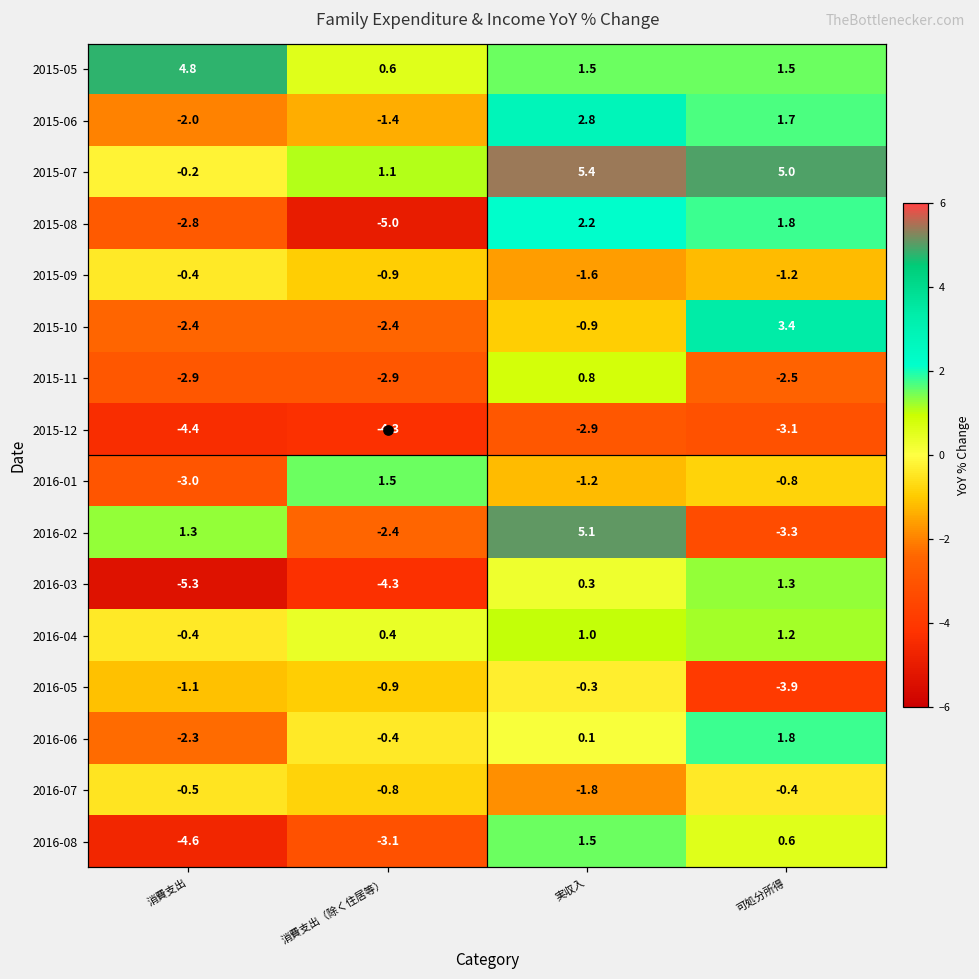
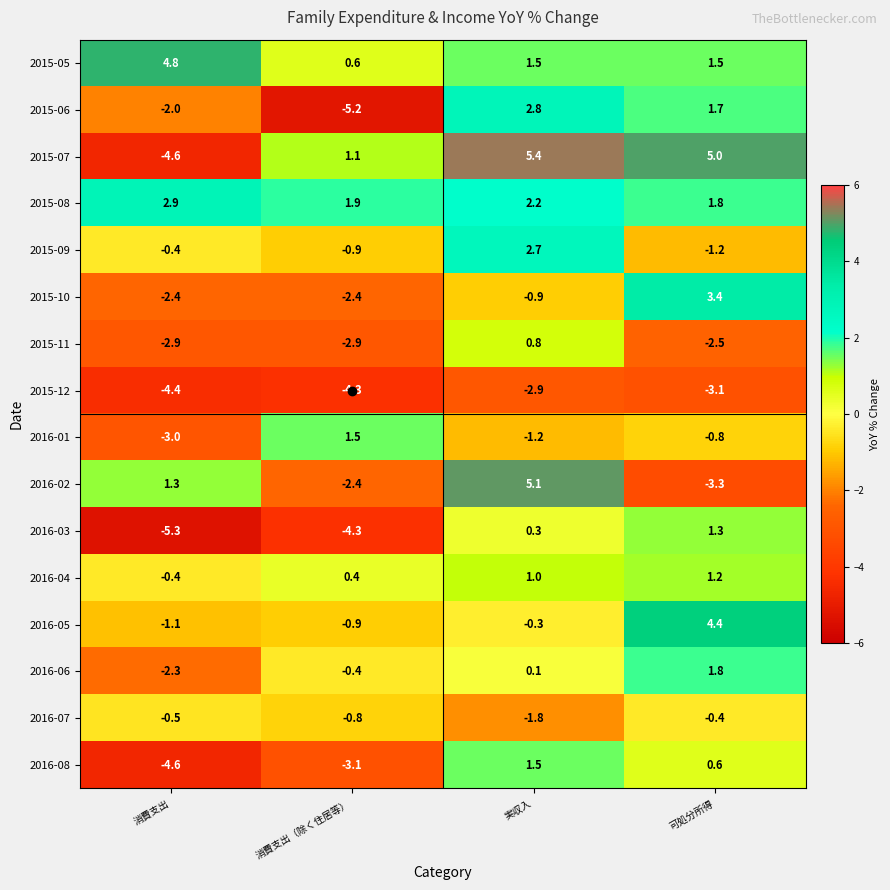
  {
    "2015-05": {
      "消費支出": 4.8,
      "消費支出（除く住居等）": 0.6,
      "実収入": 1.5,
      "可処分所得": 1.5
    },
    "2015-06": {
      "消費支出": -2.0,
-     "消費支出（除く住居等）": -1.4,
+     "消費支出（除く住居等）": -5.2,
      "実収入": 2.8,
      "可処分所得": 1.7
    },
    "2015-07": {
-     "消費支出": -0.2,
+     "消費支出": -4.6,
      "消費支出（除く住居等）": 1.1,
      "実収入": 5.4,
      "可処分所得": 5.0
    },
    "2015-08": {
-     "消費支出": -2.8,
-     "消費支出（除く住居等）": -5.0,
+     "消費支出": 2.9,
+     "消費支出（除く住居等）": 1.9,
      "実収入": 2.2,
      "可処分所得": 1.8
    },
    "2015-09": {
      "消費支出": -0.4,
      "消費支出（除く住居等）": -0.9,
-     "実収入": -1.6,
+     "実収入": 2.7,
      "可処分所得": -1.2
    },
    "2015-10": {
      "消費支出": -2.4,
      "消費支出（除く住居等）": -2.4,
      "実収入": -0.9,
      "可処分所得": 3.4
    },
    "2015-11": {
      "消費支出": -2.9,
      "消費支出（除く住居等）": -2.9,
      "実収入": 0.8,
      "可処分所得": -2.5
    },
    "2015-12": {
      "消費支出": -4.4,
      "実収入": -2.9,
      "可処分所得": -3.1
    },
    "2016-01": {
      "消費支出": -3.0,
      "消費支出（除く住居等）": 1.5,
      "実収入": -1.2,
      "可処分所得": -0.8
    },
    "2016-02": {
      "消費支出": 1.3,
      "消費支出（除く住居等）": -2.4,
      "実収入": 5.1,
      "可処分所得": -3.3
    },
    "2016-03": {
      "消費支出": -5.3,
      "消費支出（除く住居等）": -4.3,
      "実収入": 0.3,
      "可処分所得": 1.3
    },
    "2016-04": {
      "消費支出": -0.4,
      "消費支出（除く住居等）": 0.4,
      "実収入": 1.0,
      "可処分所得": 1.2
    },
    "2016-05": {
      "消費支出": -1.1,
      "消費支出（除く住居等）": -0.9,
      "実収入": -0.3,
-     "可処分所得": -3.9
+     "可処分所得": 4.4
    },
    "2016-06": {
      "消費支出": -2.3,
      "消費支出（除く住居等）": -0.4,
      "実収入": 0.1,
      "可処分所得": 1.8
    },
    "2016-07": {
      "消費支出": -0.5,
      "消費支出（除く住居等）": -0.8,
      "実収入": -1.8,
      "可処分所得": -0.4
    },
    "2016-08": {
      "消費支出": -4.6,
      "消費支出（除く住居等）": -3.1,
      "実収入": 1.5,
      "可処分所得": 0.6
    }
  }
